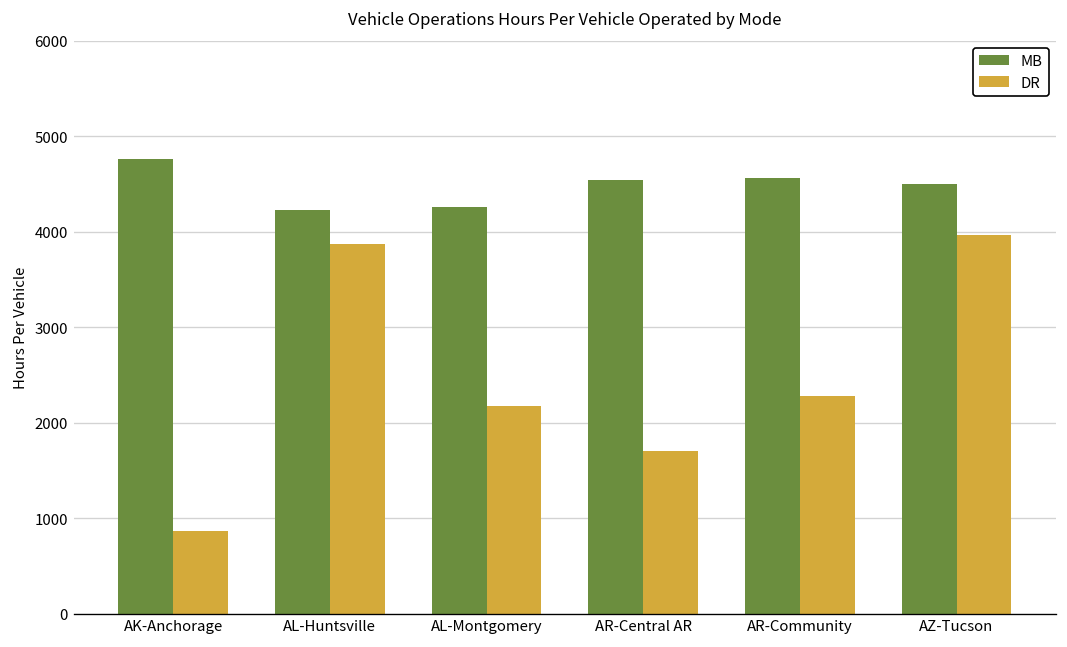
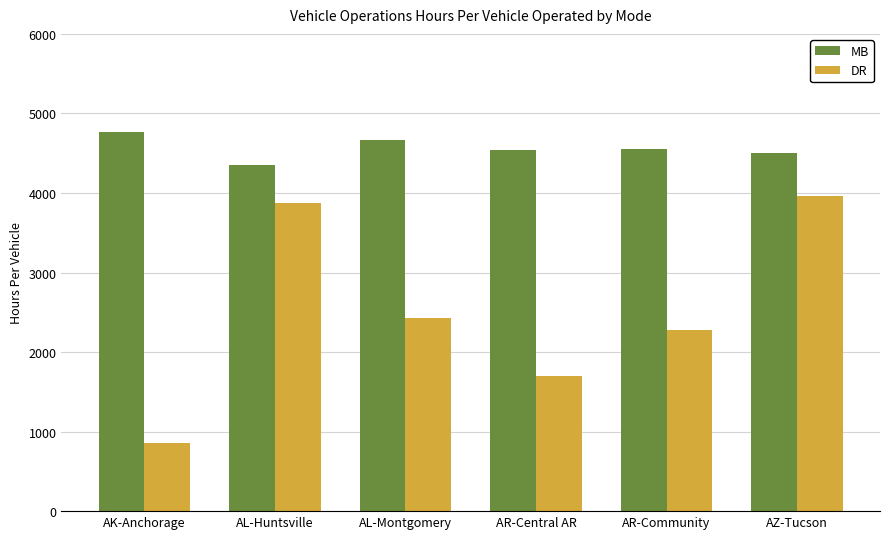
  {
    "MB": {
      "AK-Anchorage": 4800,
-     "AL-Huntsville": 4200,
-     "AL-Montgomery": 4300,
+     "AL-Huntsville": 4400,
+     "AL-Montgomery": 4700,
      "AR-Central AR": 4500,
      "AR-Community": 4600,
      "AZ-Tucson": 4500
    },
    "DR": {
      "AK-Anchorage": 900,
      "AL-Huntsville": 3900,
-     "AL-Montgomery": 2200,
+     "AL-Montgomery": 2400,
      "AR-Central AR": 1700,
      "AR-Community": 2300,
      "AZ-Tucson": 4000
    }
  }
